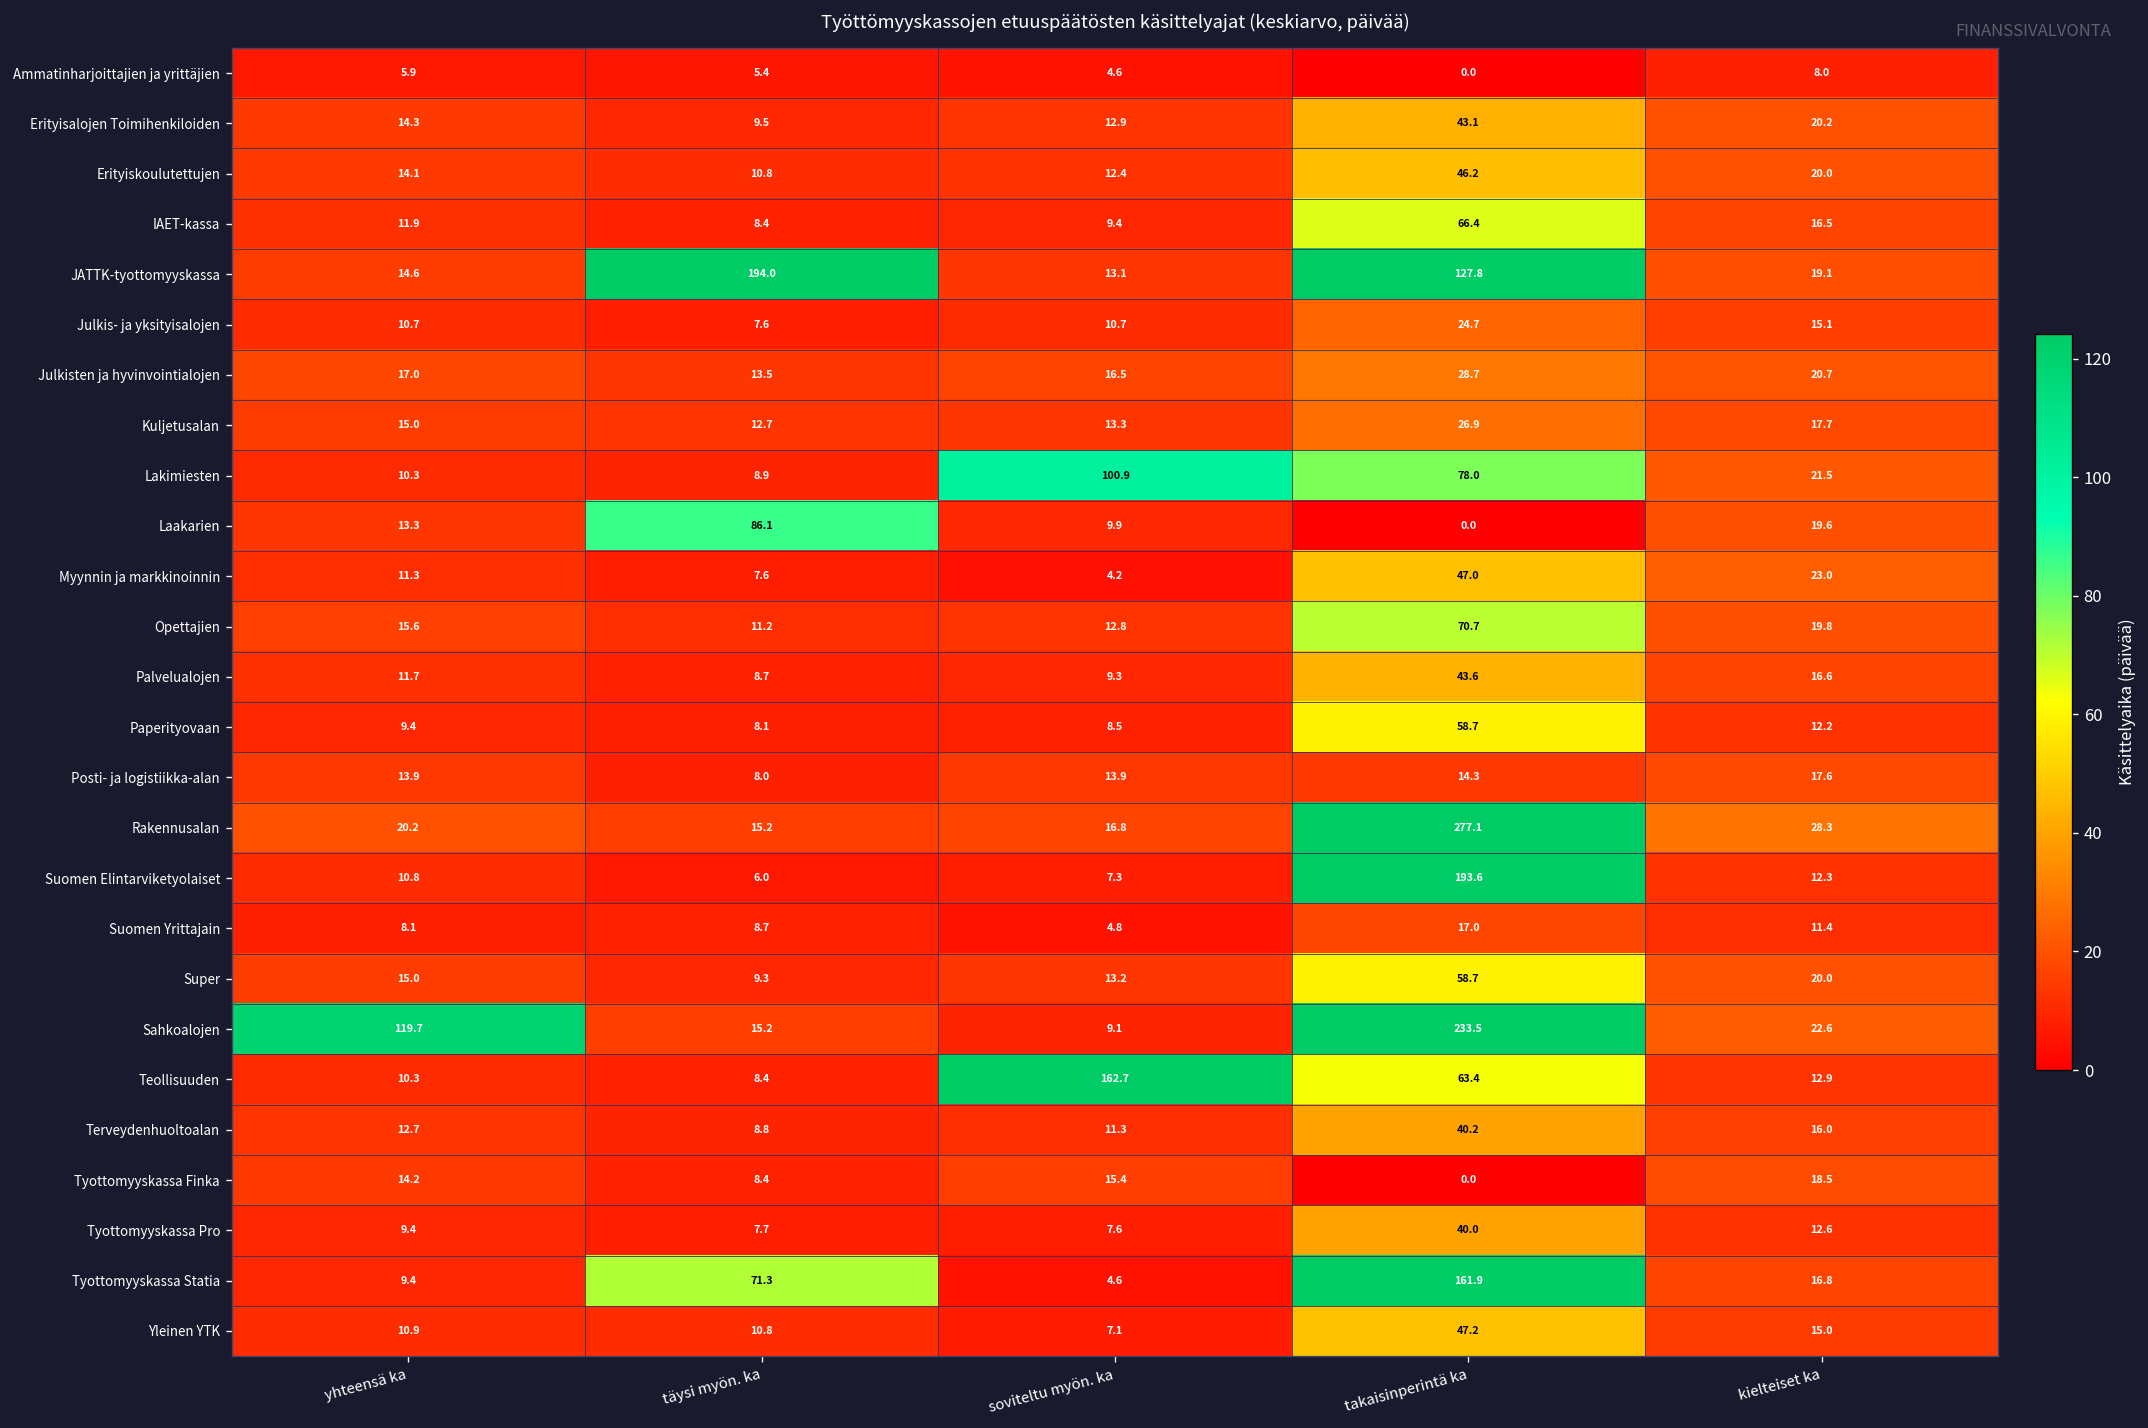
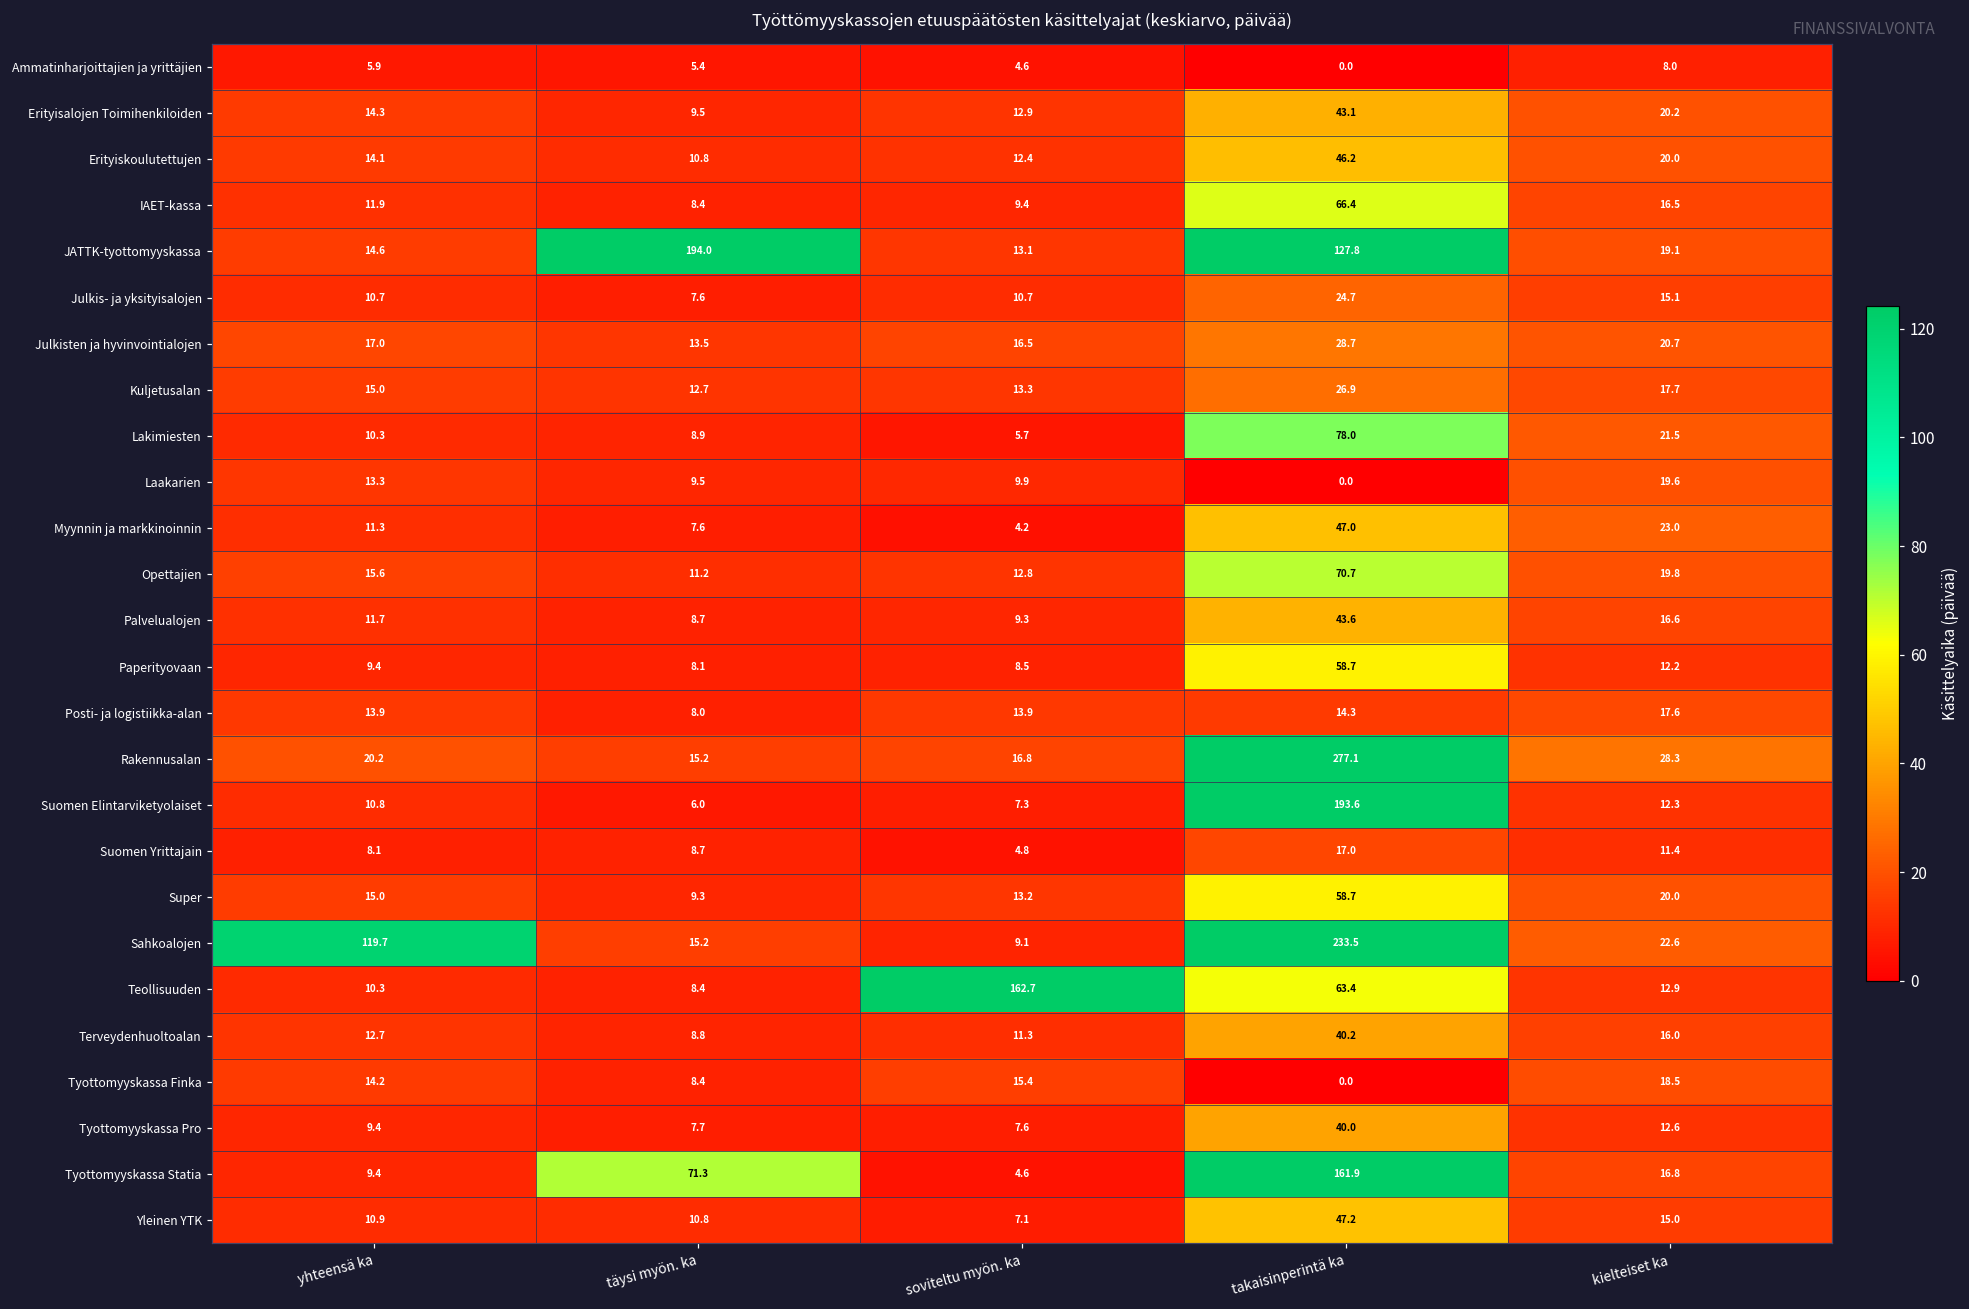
  {
    "Ammatinharjoittajien ja yrittäjien": {
      "yhteensä ka": 5.9,
      "täysi myön. ka": 5.4,
      "soviteltu myön. ka": 4.6,
      "takaisinperintä ka": 0.0,
      "kielteiset ka": 8.0
    },
    "Erityisalojen Toimihenkiloiden": {
      "yhteensä ka": 14.3,
      "täysi myön. ka": 9.5,
      "soviteltu myön. ka": 12.9,
      "takaisinperintä ka": 43.1,
      "kielteiset ka": 20.2
    },
    "Erityiskoulutettujen": {
      "yhteensä ka": 14.1,
      "täysi myön. ka": 10.8,
      "soviteltu myön. ka": 12.4,
      "takaisinperintä ka": 46.2,
      "kielteiset ka": 20.0
    },
    "IAET-kassa": {
      "yhteensä ka": 11.9,
      "täysi myön. ka": 8.4,
      "soviteltu myön. ka": 9.4,
      "takaisinperintä ka": 66.4,
      "kielteiset ka": 16.5
    },
    "JATTK-tyottomyyskassa": {
      "yhteensä ka": 14.6,
      "täysi myön. ka": 194.0,
      "soviteltu myön. ka": 13.1,
      "takaisinperintä ka": 127.8,
      "kielteiset ka": 19.1
    },
    "Julkis- ja yksityisalojen": {
      "yhteensä ka": 10.7,
      "täysi myön. ka": 7.6,
      "soviteltu myön. ka": 10.7,
      "takaisinperintä ka": 24.7,
      "kielteiset ka": 15.1
    },
    "Julkisten ja hyvinvointialojen": {
      "yhteensä ka": 17.0,
      "täysi myön. ka": 13.5,
      "soviteltu myön. ka": 16.5,
      "takaisinperintä ka": 28.7,
      "kielteiset ka": 20.7
    },
    "Kuljetusalan": {
      "yhteensä ka": 15.0,
      "täysi myön. ka": 12.7,
      "soviteltu myön. ka": 13.3,
      "takaisinperintä ka": 26.9,
      "kielteiset ka": 17.7
    },
    "Lakimiesten": {
      "yhteensä ka": 10.3,
      "täysi myön. ka": 8.9,
-     "soviteltu myön. ka": 100.9,
+     "soviteltu myön. ka": 5.7,
      "takaisinperintä ka": 78.0,
      "kielteiset ka": 21.5
    },
    "Laakarien": {
      "yhteensä ka": 13.3,
-     "täysi myön. ka": 86.1,
+     "täysi myön. ka": 9.5,
      "soviteltu myön. ka": 9.9,
      "takaisinperintä ka": 0.0,
      "kielteiset ka": 19.6
    },
    "Myynnin ja markkinoinnin": {
      "yhteensä ka": 11.3,
      "täysi myön. ka": 7.6,
      "soviteltu myön. ka": 4.2,
      "takaisinperintä ka": 47.0,
      "kielteiset ka": 23.0
    },
    "Opettajien": {
      "yhteensä ka": 15.6,
      "täysi myön. ka": 11.2,
      "soviteltu myön. ka": 12.8,
      "takaisinperintä ka": 70.7,
      "kielteiset ka": 19.8
    },
    "Palvelualojen": {
      "yhteensä ka": 11.7,
      "täysi myön. ka": 8.7,
      "soviteltu myön. ka": 9.3,
      "takaisinperintä ka": 43.6,
      "kielteiset ka": 16.6
    },
    "Paperityovaan": {
      "yhteensä ka": 9.4,
      "täysi myön. ka": 8.1,
      "soviteltu myön. ka": 8.5,
      "takaisinperintä ka": 58.7,
      "kielteiset ka": 12.2
    },
    "Posti- ja logistiikka-alan": {
      "yhteensä ka": 13.9,
      "täysi myön. ka": 8.0,
      "soviteltu myön. ka": 13.9,
      "takaisinperintä ka": 14.3,
      "kielteiset ka": 17.6
    },
    "Rakennusalan": {
      "yhteensä ka": 20.2,
      "täysi myön. ka": 15.2,
      "soviteltu myön. ka": 16.8,
      "takaisinperintä ka": 277.1,
      "kielteiset ka": 28.3
    },
    "Suomen Elintarviketyolaiset": {
      "yhteensä ka": 10.8,
      "täysi myön. ka": 6.0,
      "soviteltu myön. ka": 7.3,
      "takaisinperintä ka": 193.6,
      "kielteiset ka": 12.3
    },
    "Suomen Yrittajain": {
      "yhteensä ka": 8.1,
      "täysi myön. ka": 8.7,
      "soviteltu myön. ka": 4.8,
      "takaisinperintä ka": 17.0,
      "kielteiset ka": 11.4
    },
    "Super": {
      "yhteensä ka": 15.0,
      "täysi myön. ka": 9.3,
      "soviteltu myön. ka": 13.2,
      "takaisinperintä ka": 58.7,
      "kielteiset ka": 20.0
    },
    "Sahkoalojen": {
      "yhteensä ka": 119.7,
      "täysi myön. ka": 15.2,
      "soviteltu myön. ka": 9.1,
      "takaisinperintä ka": 233.5,
      "kielteiset ka": 22.6
    },
    "Teollisuuden": {
      "yhteensä ka": 10.3,
      "täysi myön. ka": 8.4,
      "soviteltu myön. ka": 162.7,
      "takaisinperintä ka": 63.4,
      "kielteiset ka": 12.9
    },
    "Terveydenhuoltoalan": {
      "yhteensä ka": 12.7,
      "täysi myön. ka": 8.8,
      "soviteltu myön. ka": 11.3,
      "takaisinperintä ka": 40.2,
      "kielteiset ka": 16.0
    },
    "Tyottomyyskassa Finka": {
      "yhteensä ka": 14.2,
      "täysi myön. ka": 8.4,
      "soviteltu myön. ka": 15.4,
      "takaisinperintä ka": 0.0,
      "kielteiset ka": 18.5
    },
    "Tyottomyyskassa Pro": {
      "yhteensä ka": 9.4,
      "täysi myön. ka": 7.7,
      "soviteltu myön. ka": 7.6,
      "takaisinperintä ka": 40.0,
      "kielteiset ka": 12.6
    },
    "Tyottomyyskassa Statia": {
      "yhteensä ka": 9.4,
      "täysi myön. ka": 71.3,
      "soviteltu myön. ka": 4.6,
      "takaisinperintä ka": 161.9,
      "kielteiset ka": 16.8
    },
    "Yleinen YTK": {
      "yhteensä ka": 10.9,
      "täysi myön. ka": 10.8,
      "soviteltu myön. ka": 7.1,
      "takaisinperintä ka": 47.2,
      "kielteiset ka": 15.0
    }
  }
